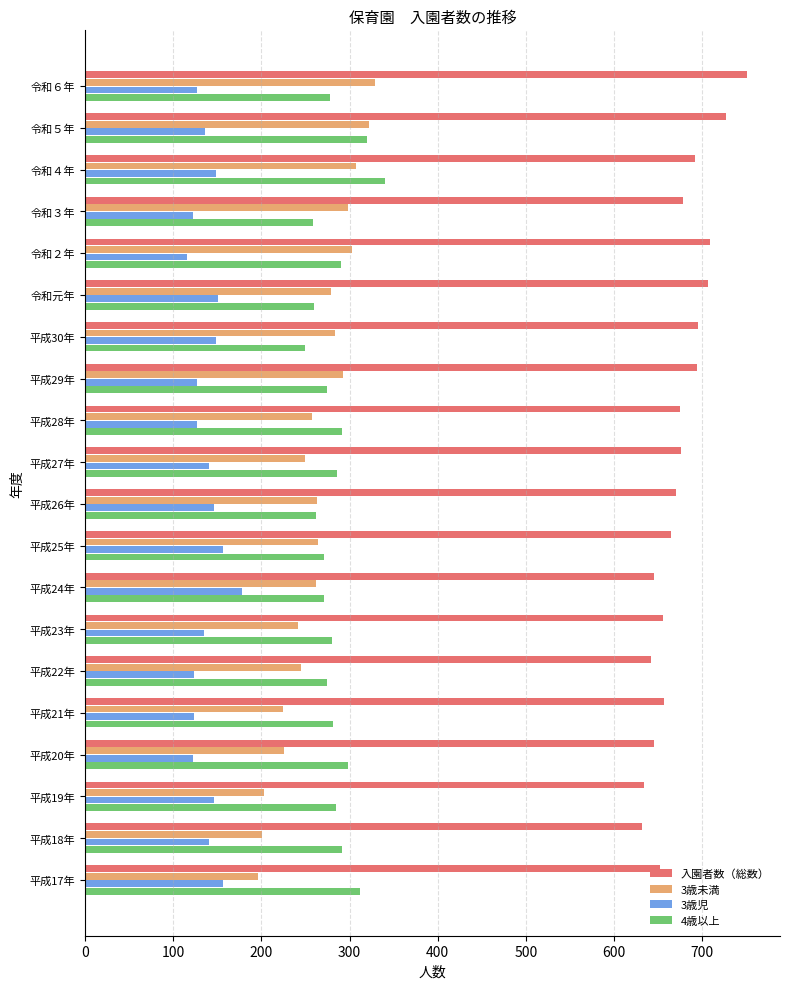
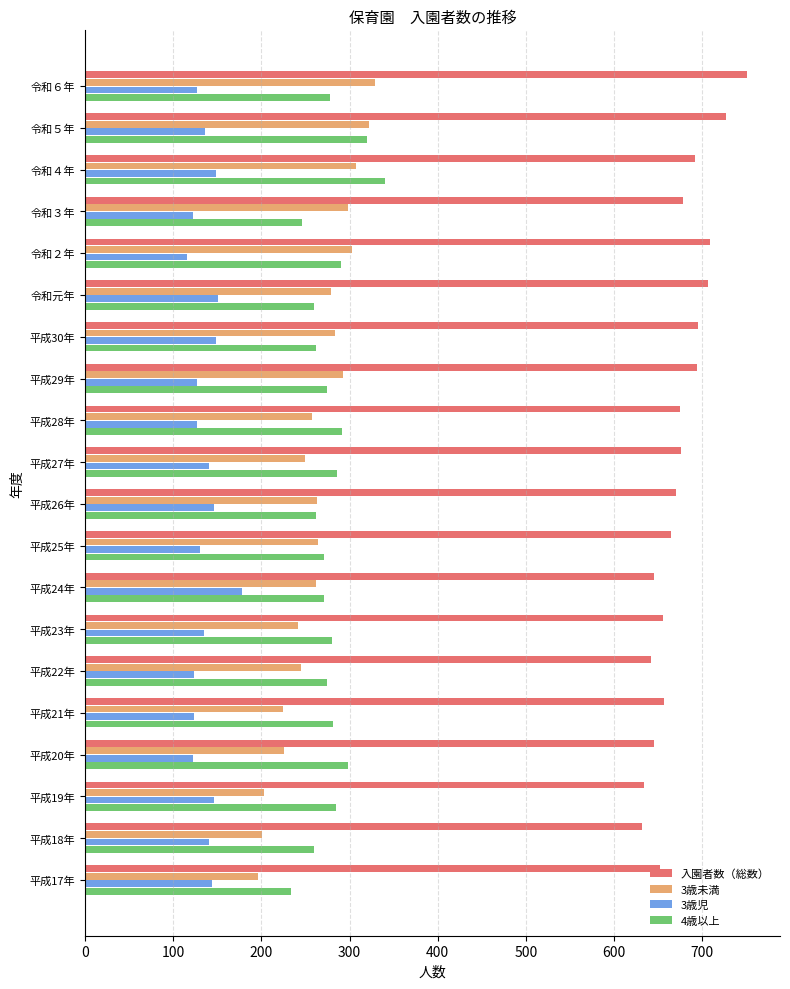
  {
    "3歳児": {
      "令和６年": 130,
      "令和５年": 140,
      "令和４年": 150,
      "令和３年": 120,
      "令和２年": 120,
      "令和元年": 150,
      "平成30年": 150,
      "平成29年": 130,
      "平成28年": 130,
      "平成27年": 140,
      "平成26年": 150,
-     "平成25年": 160,
+     "平成25年": 130,
      "平成24年": 180,
      "平成23年": 140,
      "平成22年": 120,
      "平成21年": 120,
      "平成20年": 120,
      "平成19年": 150,
      "平成18年": 140,
-     "平成17年": 160
+     "平成17年": 140
    },
    "4歳以上": {
      "令和６年": 280,
      "令和５年": 320,
      "令和４年": 340,
-     "令和３年": 260,
+     "令和３年": 250,
      "令和２年": 290,
      "令和元年": 260,
-     "平成30年": 250,
+     "平成30年": 260,
      "平成29年": 270,
      "平成28年": 290,
      "平成27年": 290,
      "平成26年": 260,
      "平成25年": 270,
      "平成24年": 270,
      "平成23年": 280,
      "平成22年": 270,
      "平成21年": 280,
      "平成20年": 300,
      "平成19年": 290,
-     "平成18年": 290,
-     "平成17年": 310
+     "平成18年": 260,
+     "平成17年": 230
    }
  }
